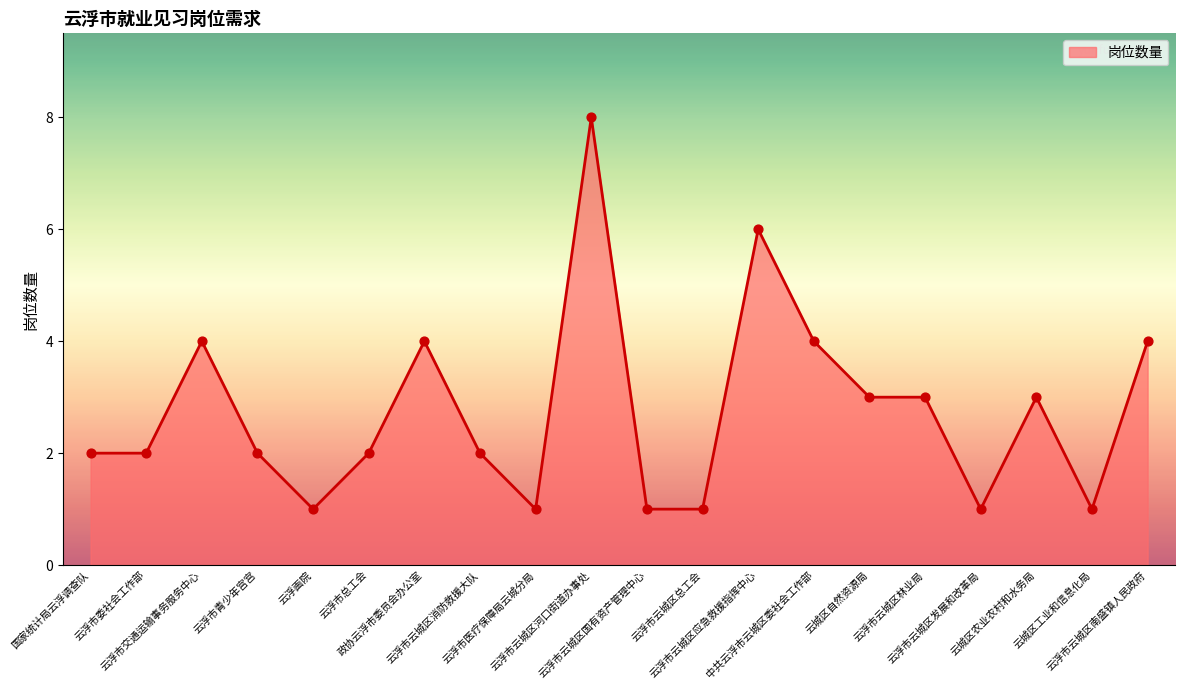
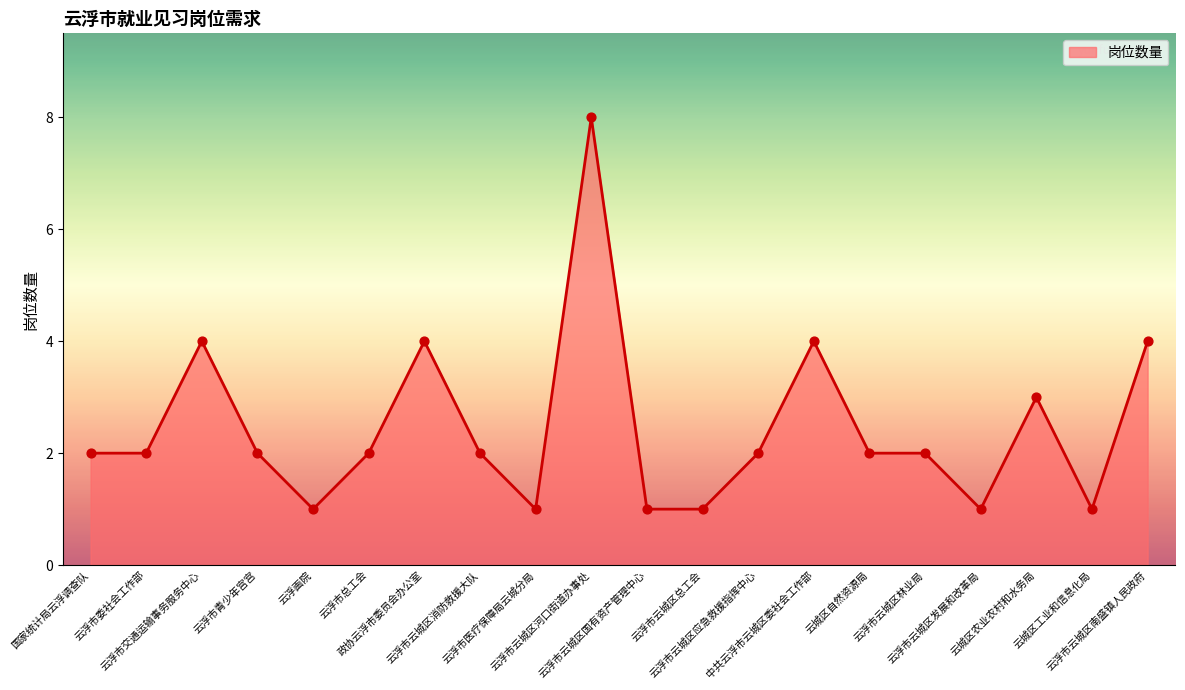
  {
    "国家统计局云浮调查队": 2,
    "云浮市委社会工作部": 2,
    "云浮市交通运输事务服务中心": 4,
    "云浮市青少年宫宫": 2,
    "云浮画院": 1,
    "云浮市总工会": 2,
    "政协云浮市委员会办公室": 4,
    "云浮市云城区消防救援大队": 2,
    "云浮市医疗保障局云城分局": 1,
    "云浮市云城区河口街道办事处": 8,
    "云浮市云城区国有资产管理中心": 1,
    "云浮市云城区总工会": 1,
-   "云浮市云城区应急救援指挥中心": 6,
+   "云浮市云城区应急救援指挥中心": 2,
    "中共云浮市云城区委社会工作部": 4,
-   "云城区自然资源局": 3,
-   "云浮市云城区林业局": 3,
+   "云城区自然资源局": 2,
+   "云浮市云城区林业局": 2,
    "云浮市云城区发展和改革局": 1,
    "云城区农业农村和水务局": 3,
    "云城区工业和信息化局": 1,
    "云浮市云城区南盛镇人民政府": 4
  }
